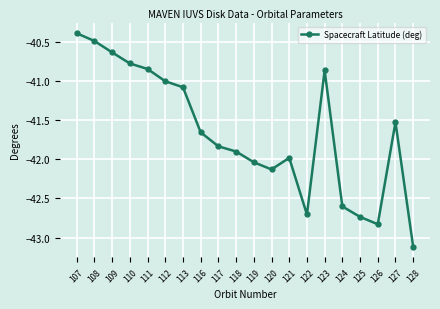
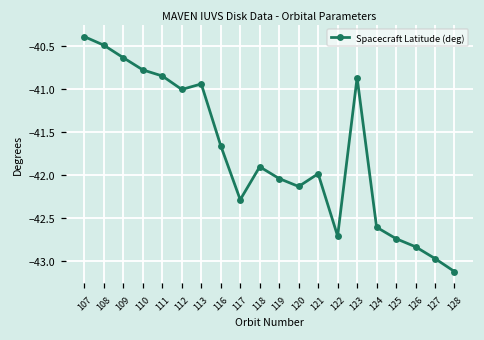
  {
    "107": -40.4,
    "108": -40.5,
    "109": -40.6,
    "110": -40.8,
    "111": -40.8,
    "112": -41.0,
-   "113": -41.1,
+   "113": -40.9,
    "116": -41.7,
-   "117": -41.8,
+   "117": -42.3,
    "118": -41.9,
    "119": -42.0,
    "120": -42.1,
    "121": -42.0,
    "122": -42.7,
    "123": -40.9,
    "124": -42.6,
    "125": -42.7,
    "126": -42.8,
-   "127": -41.5,
+   "127": -43.0,
    "128": -43.1
  }
